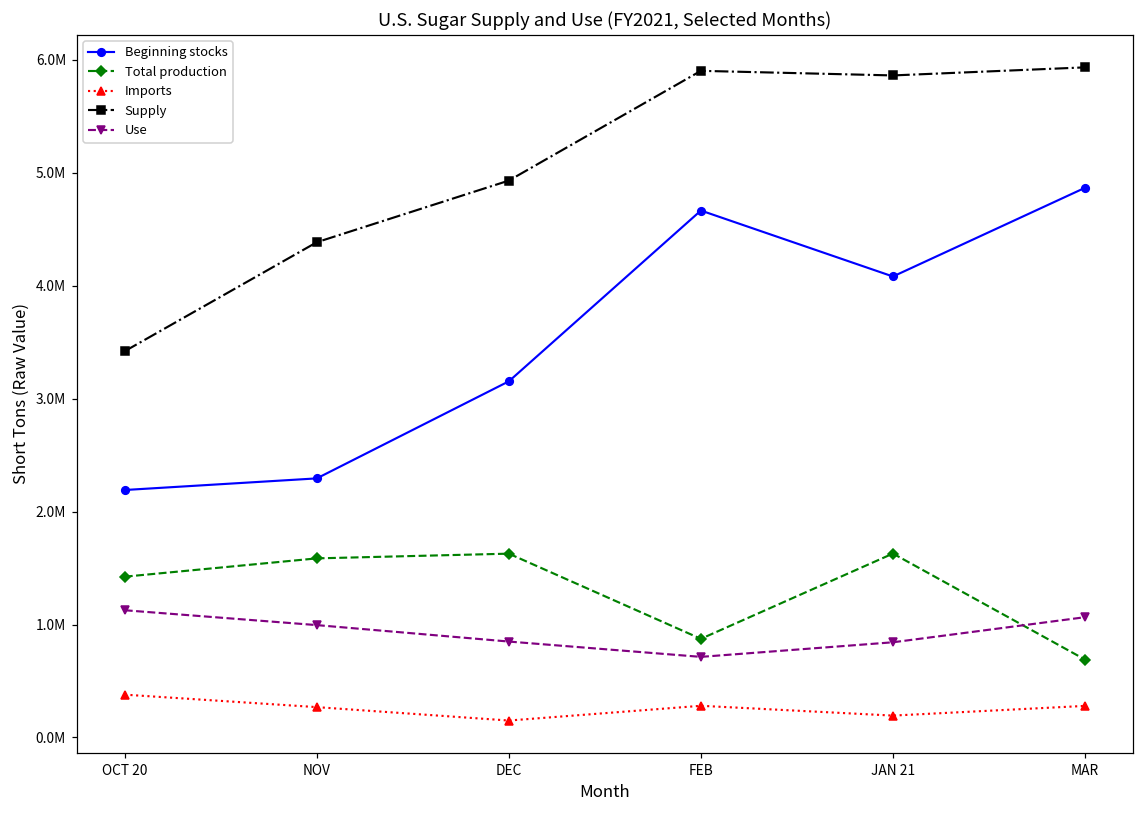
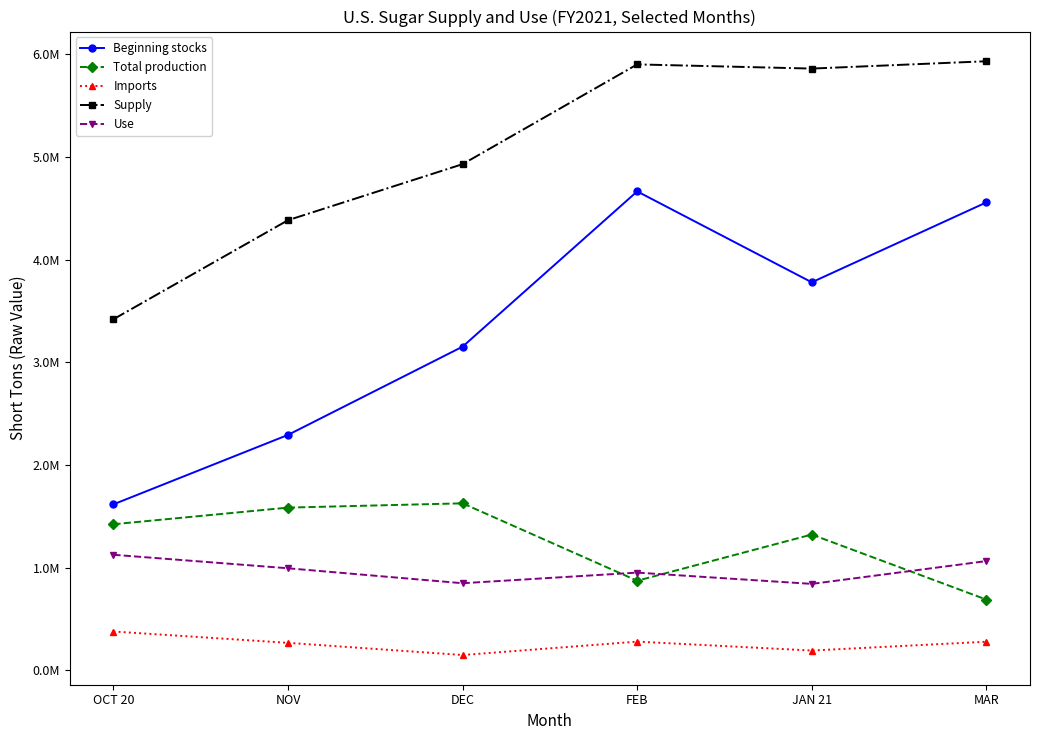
  {
    "Beginning stocks": {
-     "OCT 20": 2190000,
+     "OCT 20": 1620000,
      "NOV": 2290000,
      "DEC": 3150000,
      "FEB": 4670000,
-     "JAN 21": 4080000,
-     "MAR": 4870000
+     "JAN 21": 3780000,
+     "MAR": 4560000
    },
    "Total production": {
      "OCT 20": 1420000,
      "NOV": 1590000,
      "DEC": 1630000,
      "FEB": 870000,
-     "JAN 21": 1630000,
+     "JAN 21": 1320000,
      "MAR": 690000
    },
    "Imports": {
      "OCT 20": 380000,
      "NOV": 270000,
      "DEC": 150000,
      "FEB": 280000,
      "JAN 21": 190000,
      "MAR": 280000
    },
    "Supply": {
      "OCT 20": 3420000,
      "NOV": 4380000,
      "DEC": 4930000,
      "FEB": 5900000,
      "JAN 21": 5860000,
      "MAR": 5930000
    },
    "Use": {
      "OCT 20": 1130000,
      "NOV": 990000,
      "DEC": 850000,
-     "FEB": 710000,
+     "FEB": 950000,
      "JAN 21": 840000,
      "MAR": 1060000
    }
  }
